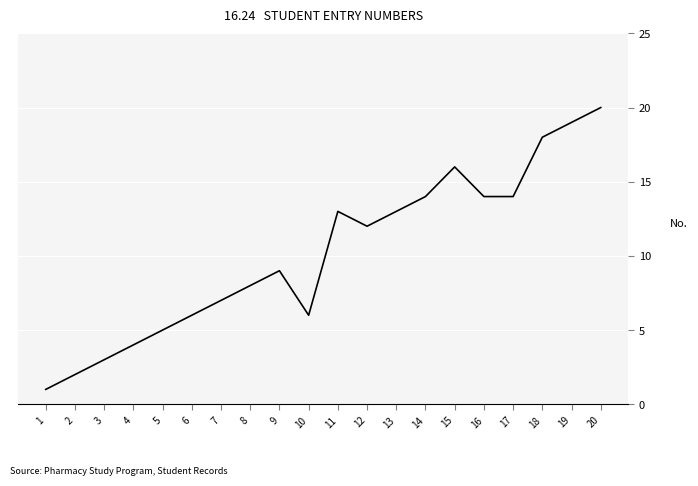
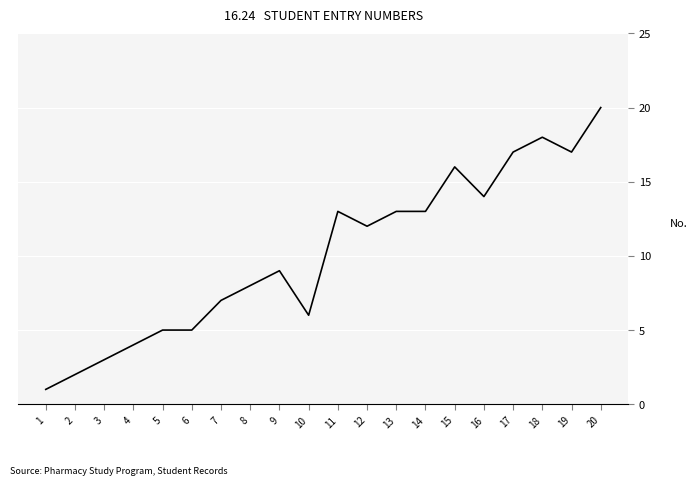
  {
    "1": 1,
    "2": 2,
    "3": 3,
    "4": 4,
    "5": 5,
-   "6": 6,
+   "6": 5,
    "7": 7,
    "8": 8,
    "9": 9,
    "10": 6,
    "11": 13,
    "12": 12,
    "13": 13,
-   "14": 14,
+   "14": 13,
    "15": 16,
    "16": 14,
-   "17": 14,
+   "17": 17,
    "18": 18,
-   "19": 19,
+   "19": 17,
    "20": 20
  }
